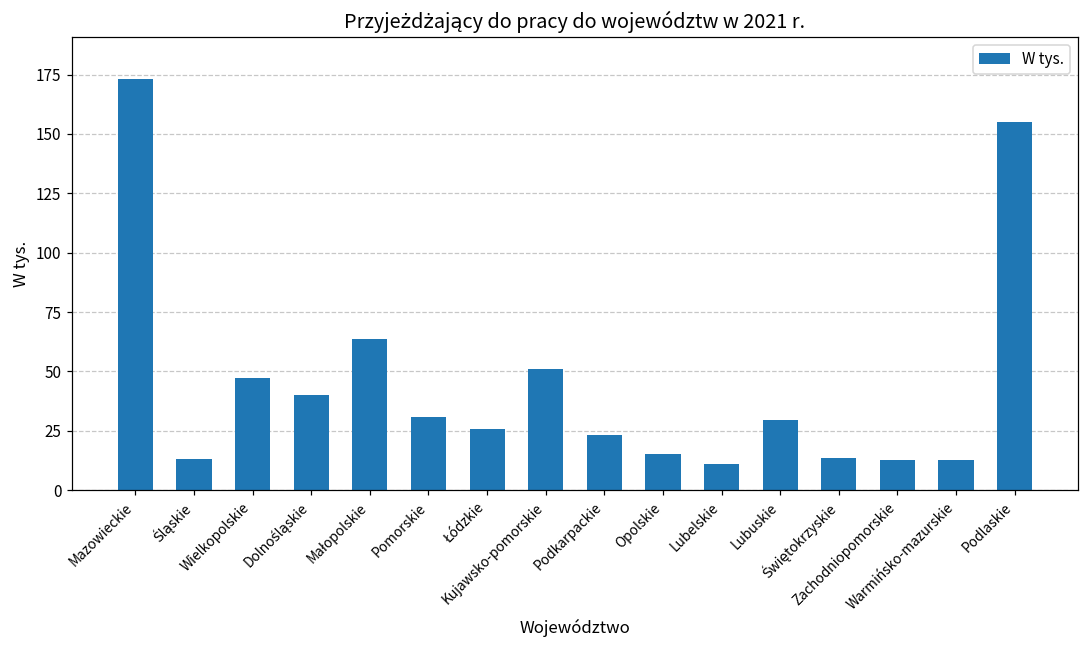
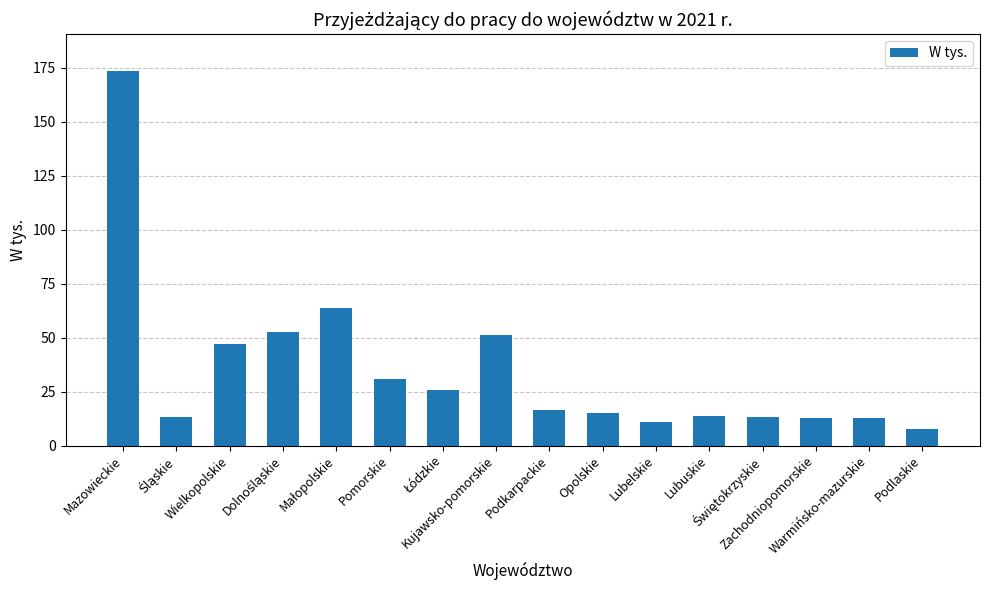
  {
    "Mazowieckie": 173,
    "Śląskie": 13,
    "Wielkopolskie": 47,
-   "Dolnośląskie": 40,
+   "Dolnośląskie": 53,
    "Małopolskie": 64,
    "Pomorskie": 31,
    "Łódzkie": 26,
    "Kujawsko-pomorskie": 51,
-   "Podkarpackie": 23,
+   "Podkarpackie": 16,
    "Opolskie": 15,
    "Lubelskie": 11,
-   "Lubuskie": 30,
+   "Lubuskie": 14,
    "Świętokrzyskie": 13,
    "Zachodniopomorskie": 13,
    "Warmińsko-mazurskie": 13,
-   "Podlaskie": 155
+   "Podlaskie": 8
  }
